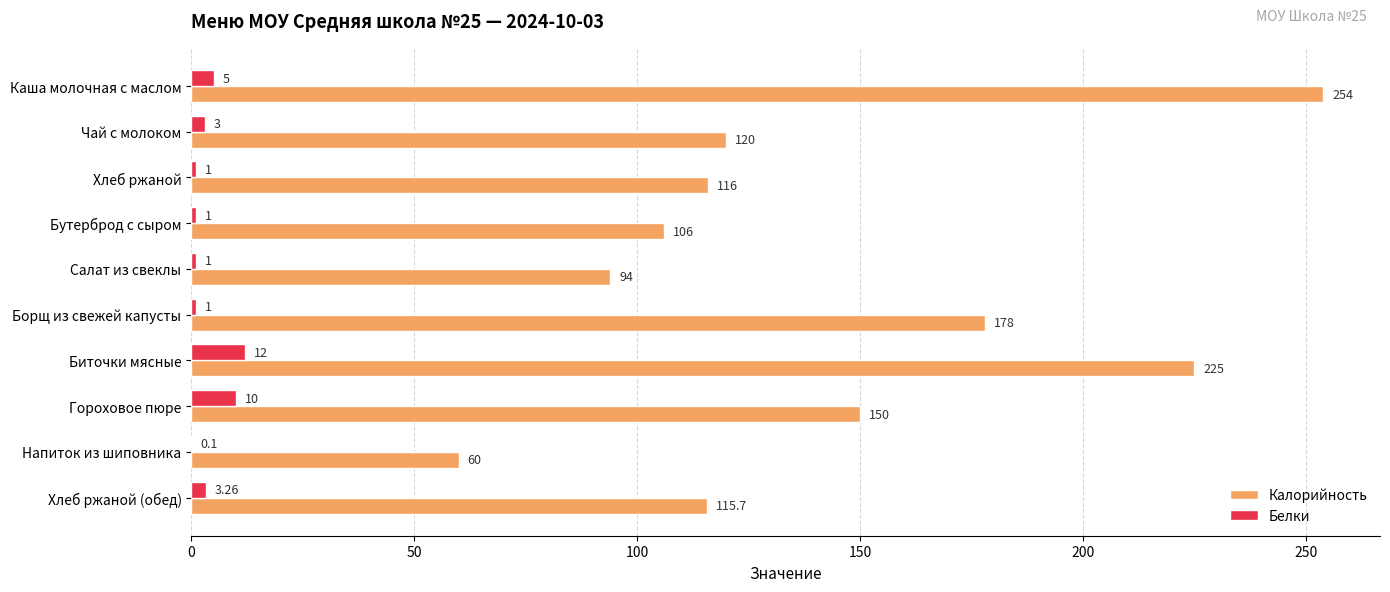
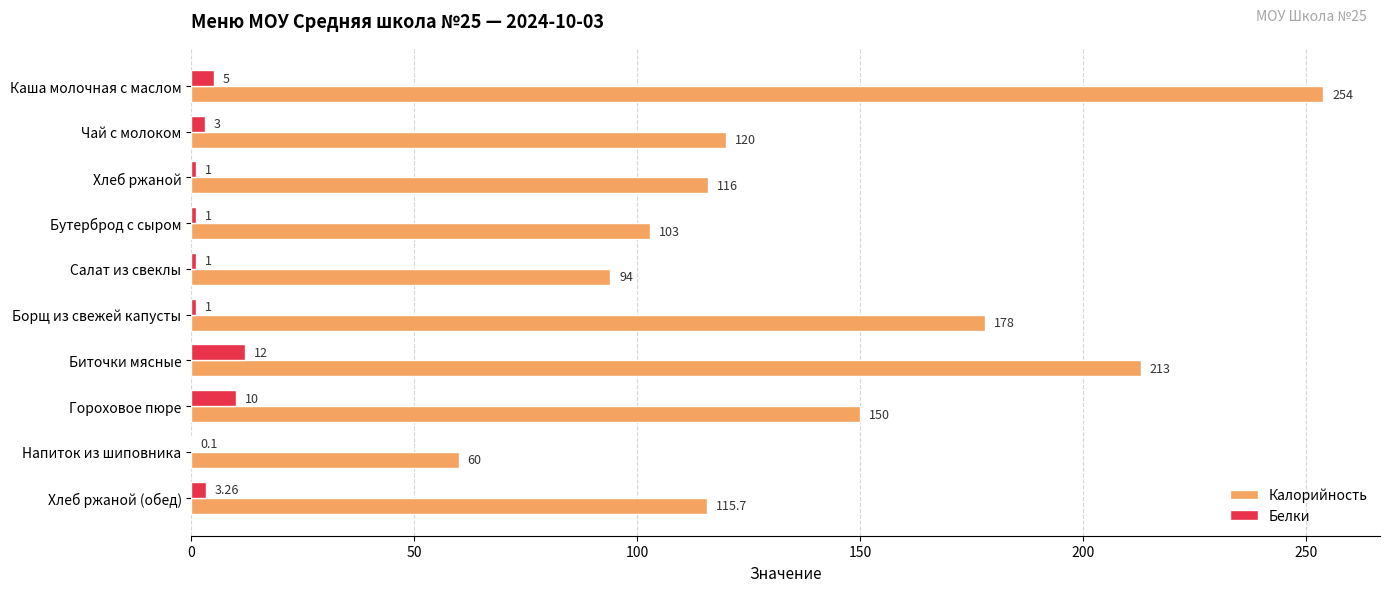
  {
    "Калорийность": {
      "Каша молочная с маслом": 254,
      "Чай с молоком": 120,
      "Хлеб ржаной": 116,
-     "Бутерброд с сыром": 106,
+     "Бутерброд с сыром": 103,
      "Салат из свеклы": 94,
      "Борщ из свежей капусты": 178,
-     "Биточки мясные": 225,
+     "Биточки мясные": 213,
      "Гороховое пюре": 150,
      "Напиток из шиповника": 60,
      "Хлеб ржаной (обед)": 115.7
    },
    "Белки": {
      "Каша молочная с маслом": 5,
      "Чай с молоком": 3,
      "Хлеб ржаной": 1,
      "Бутерброд с сыром": 1,
      "Салат из свеклы": 1,
      "Борщ из свежей капусты": 1,
      "Биточки мясные": 12,
      "Гороховое пюре": 10,
      "Напиток из шиповника": 0.1,
      "Хлеб ржаной (обед)": 3.26
    }
  }
